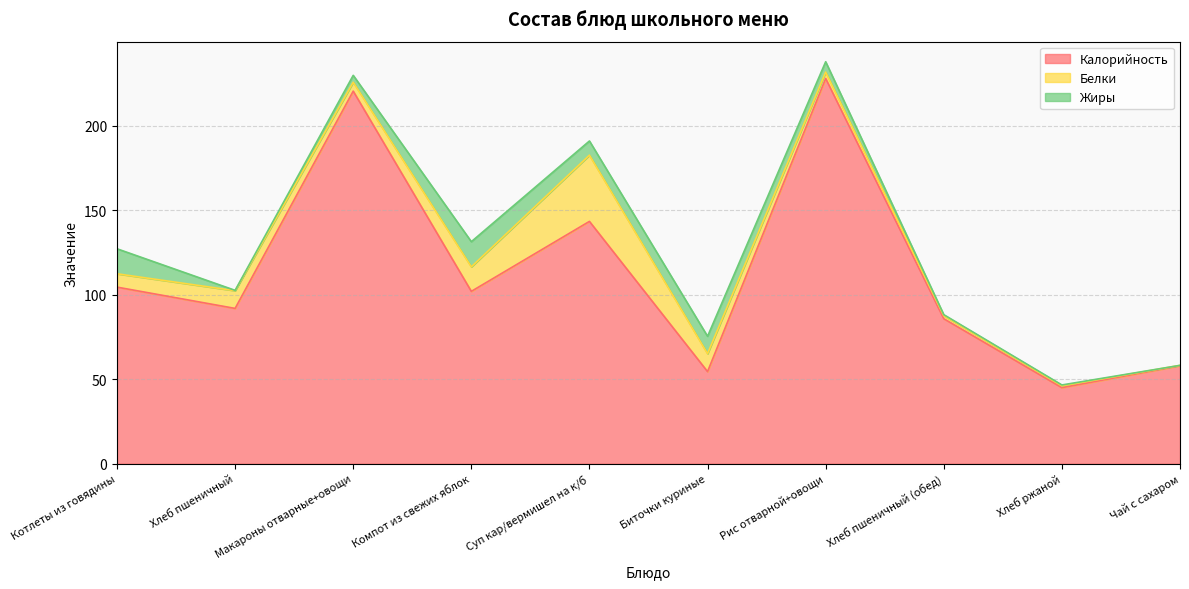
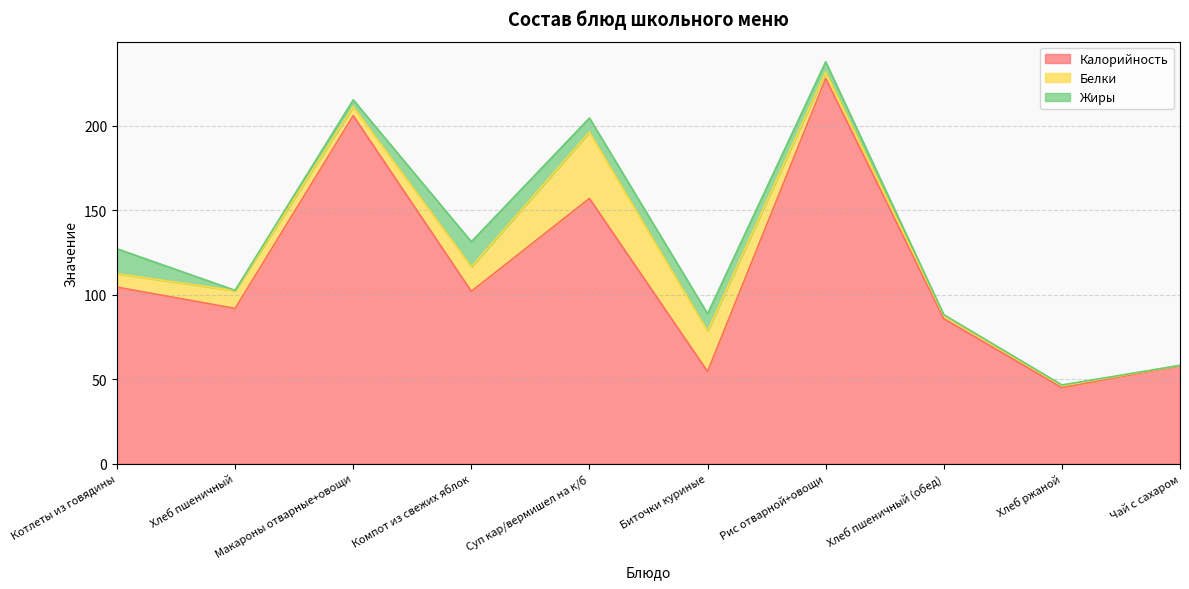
  {
    "Калорийность": {
      "Котлеты из говядины": 105,
      "Хлеб пшеничный": 92,
-     "Макароны отварные+овощи": 221,
+     "Макароны отварные+овощи": 206,
      "Компот из свежих яблок": 102,
-     "Суп кар/вермишел на к/б": 143,
+     "Суп кар/вермишел на к/б": 157,
      "Биточки куриные": 55,
      "Рис отварной+овощи": 228,
      "Хлеб пшеничный (обед)": 86
    },
    "Белки": {
      "Котлеты из говядины": 8,
      "Макароны отварные+овощи": 5,
      "Компот из свежих яблок": 15,
      "Суп кар/вермишел на к/б": 39,
-     "Биточки куриные": 11,
+     "Биточки куриные": 24,
      "Рис отварной+овощи": 4
    },
    "Жиры": {
      "Котлеты из говядины": 15,
      "Макароны отварные+овощи": 4,
      "Компот из свежих яблок": 15,
      "Суп кар/вермишел на к/б": 8,
      "Биточки куриные": 10,
      "Рис отварной+овощи": 6
    }
  }
